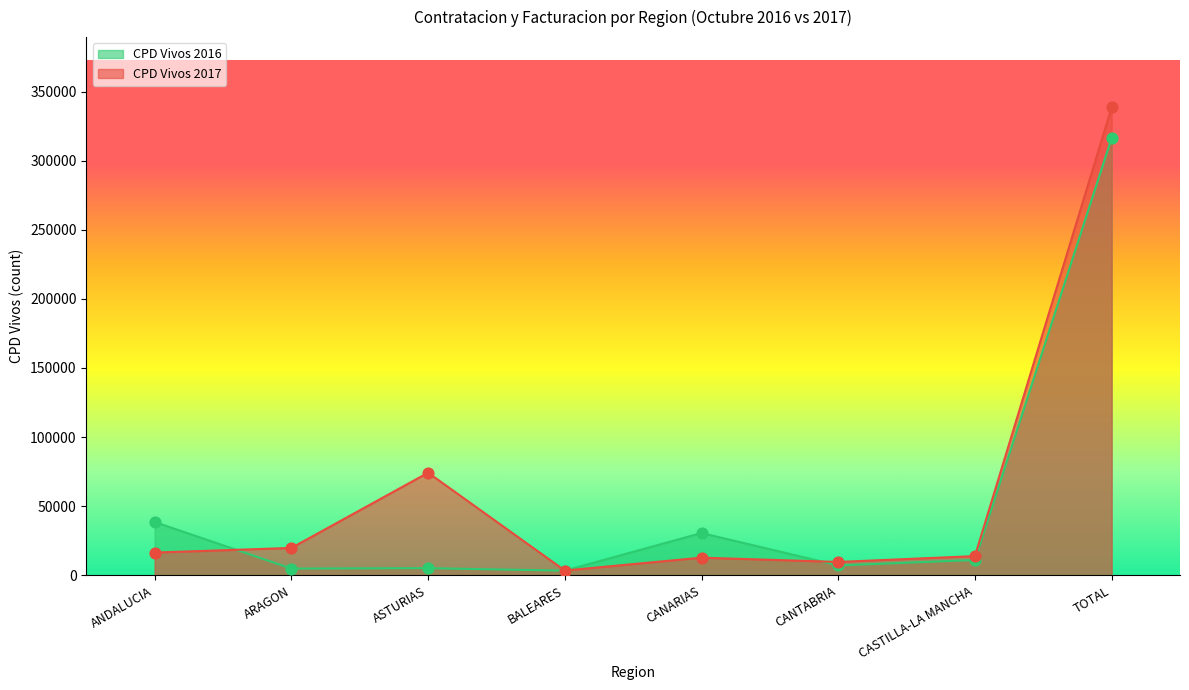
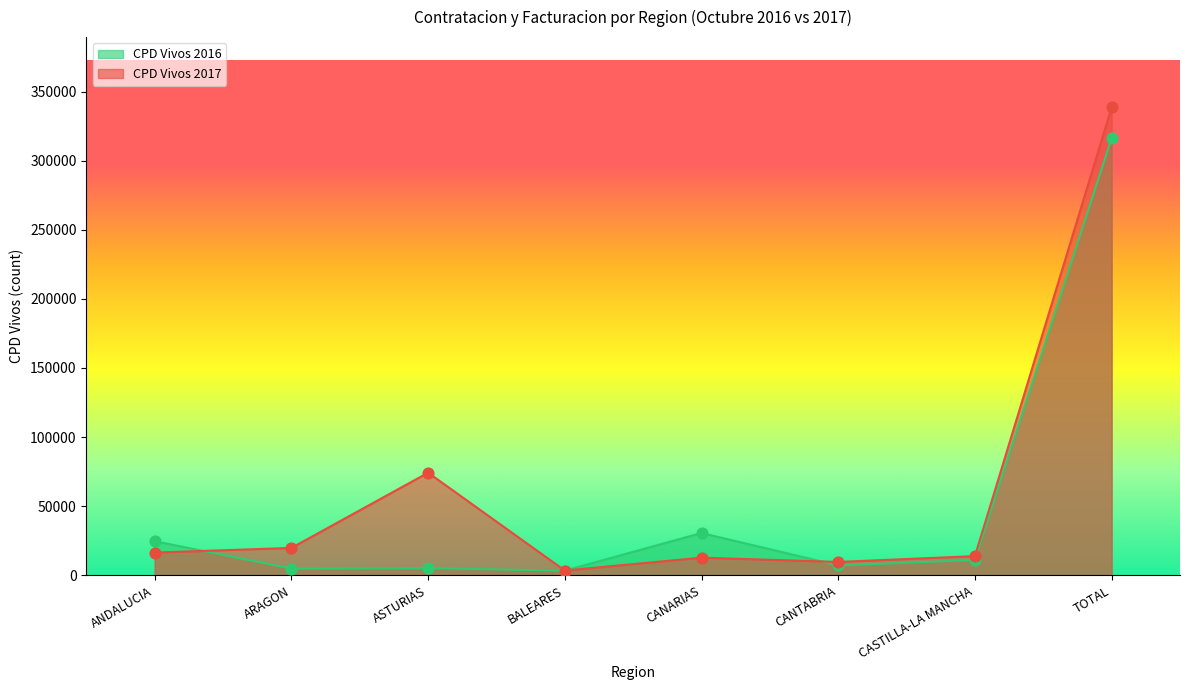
  {
    "CPD Vivos 2016": {
-     "ANDALUCIA": 39000,
+     "ANDALUCIA": 25000,
      "ARAGON": 5000,
      "ASTURIAS": 5000,
      "CANARIAS": 31000,
      "CANTABRIA": 7000,
      "CASTILLA-LA MANCHA": 11000,
      "TOTAL": 316000
    },
    "CPD Vivos 2017": {
      "ANDALUCIA": 16000,
      "ARAGON": 20000,
      "ASTURIAS": 74000,
      "CANARIAS": 13000,
      "CANTABRIA": 10000,
      "CASTILLA-LA MANCHA": 14000,
      "TOTAL": 339000
    }
  }
